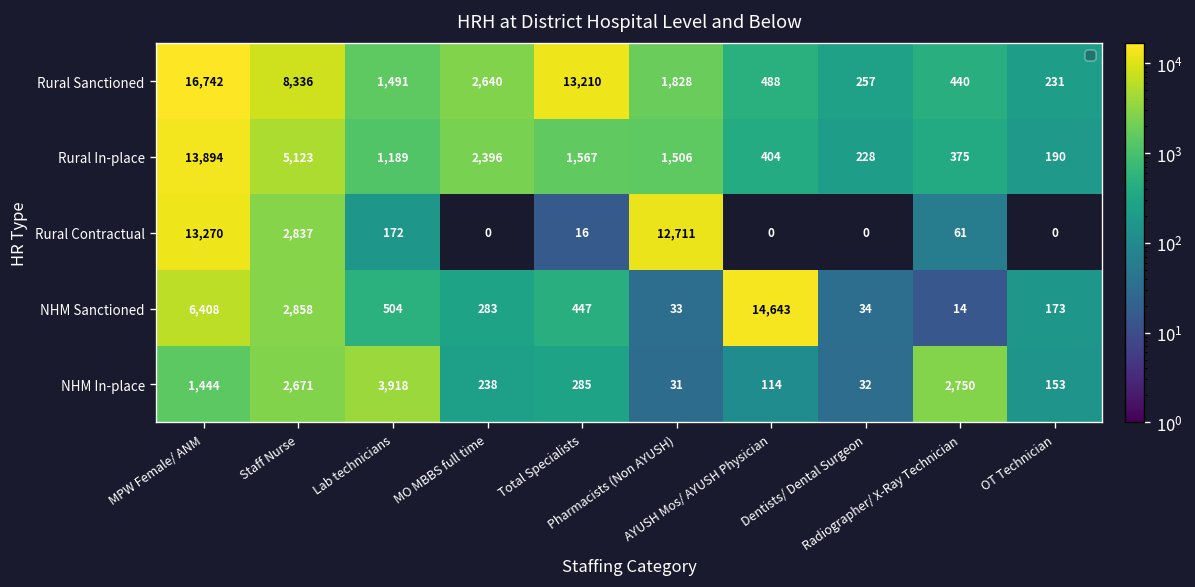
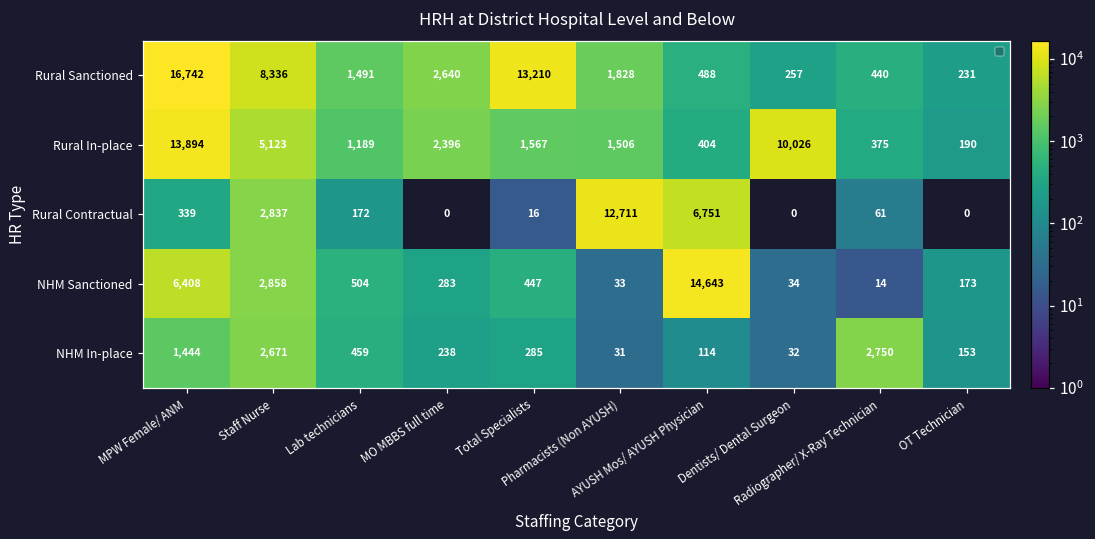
  {
    "Rural Sanctioned": {
      "MPW Female/ ANM": "16,742",
      "Staff Nurse": "8,336",
      "Lab technicians": "1,491",
      "MO MBBS full time": "2,640",
      "Total Specialists": "13,210",
      "Pharmacists (Non AYUSH)": "1,828",
      "AYUSH Mos/ AYUSH Physician": "488",
      "Dentists/ Dental Surgeon": "257",
      "Radiographer/ X-Ray Technician": "440",
      "OT Technician": "231"
    },
    "Rural In-place": {
      "MPW Female/ ANM": "13,894",
      "Staff Nurse": "5,123",
      "Lab technicians": "1,189",
      "MO MBBS full time": "2,396",
      "Total Specialists": "1,567",
      "Pharmacists (Non AYUSH)": "1,506",
      "AYUSH Mos/ AYUSH Physician": "404",
-     "Dentists/ Dental Surgeon": "228",
+     "Dentists/ Dental Surgeon": "10,026",
      "Radiographer/ X-Ray Technician": "375",
      "OT Technician": "190"
    },
    "Rural Contractual": {
-     "MPW Female/ ANM": "13,270",
+     "MPW Female/ ANM": "339",
      "Staff Nurse": "2,837",
      "Lab technicians": "172",
      "MO MBBS full time": "0",
      "Total Specialists": "16",
      "Pharmacists (Non AYUSH)": "12,711",
-     "AYUSH Mos/ AYUSH Physician": "0",
+     "AYUSH Mos/ AYUSH Physician": "6,751",
      "Dentists/ Dental Surgeon": "0",
      "Radiographer/ X-Ray Technician": "61",
      "OT Technician": "0"
    },
    "NHM Sanctioned": {
      "MPW Female/ ANM": "6,408",
      "Staff Nurse": "2,858",
      "Lab technicians": "504",
      "MO MBBS full time": "283",
      "Total Specialists": "447",
      "Pharmacists (Non AYUSH)": "33",
      "AYUSH Mos/ AYUSH Physician": "14,643",
      "Dentists/ Dental Surgeon": "34",
      "Radiographer/ X-Ray Technician": "14",
      "OT Technician": "173"
    },
    "NHM In-place": {
      "MPW Female/ ANM": "1,444",
      "Staff Nurse": "2,671",
-     "Lab technicians": "3,918",
+     "Lab technicians": "459",
      "MO MBBS full time": "238",
      "Total Specialists": "285",
      "Pharmacists (Non AYUSH)": "31",
      "AYUSH Mos/ AYUSH Physician": "114",
      "Dentists/ Dental Surgeon": "32",
      "Radiographer/ X-Ray Technician": "2,750",
      "OT Technician": "153"
    }
  }
